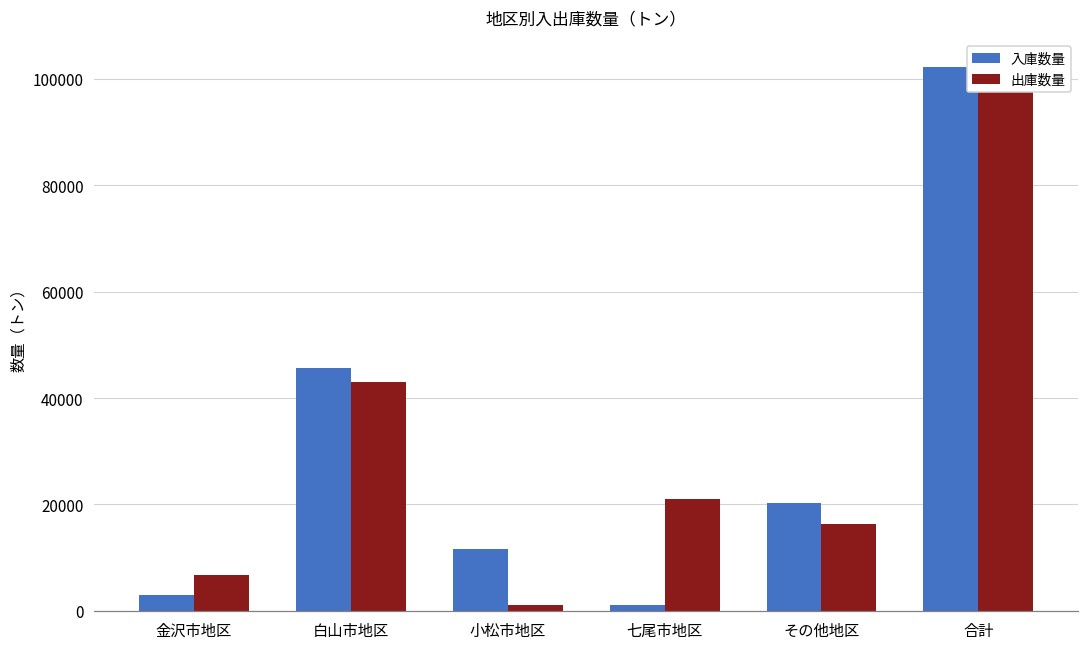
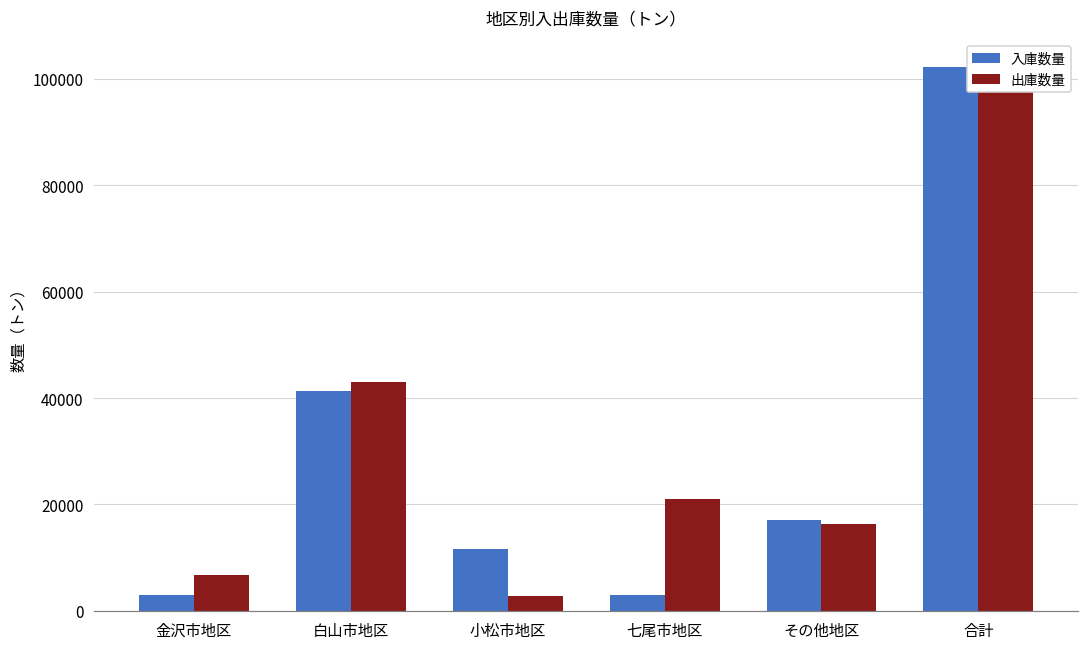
  {
    "入庫数量": {
      "金沢市地区": 3000,
-     "白山市地区": 46000,
+     "白山市地区": 41000,
      "小松市地区": 12000,
-     "七尾市地区": 1000,
-     "その他地区": 20000,
+     "七尾市地区": 3000,
+     "その他地区": 17000,
      "合計": 102000
    },
    "出庫数量": {
      "金沢市地区": 7000,
      "白山市地区": 43000,
-     "小松市地区": 1000,
+     "小松市地区": 3000,
      "七尾市地区": 21000,
      "その他地区": 16000
    }
  }
